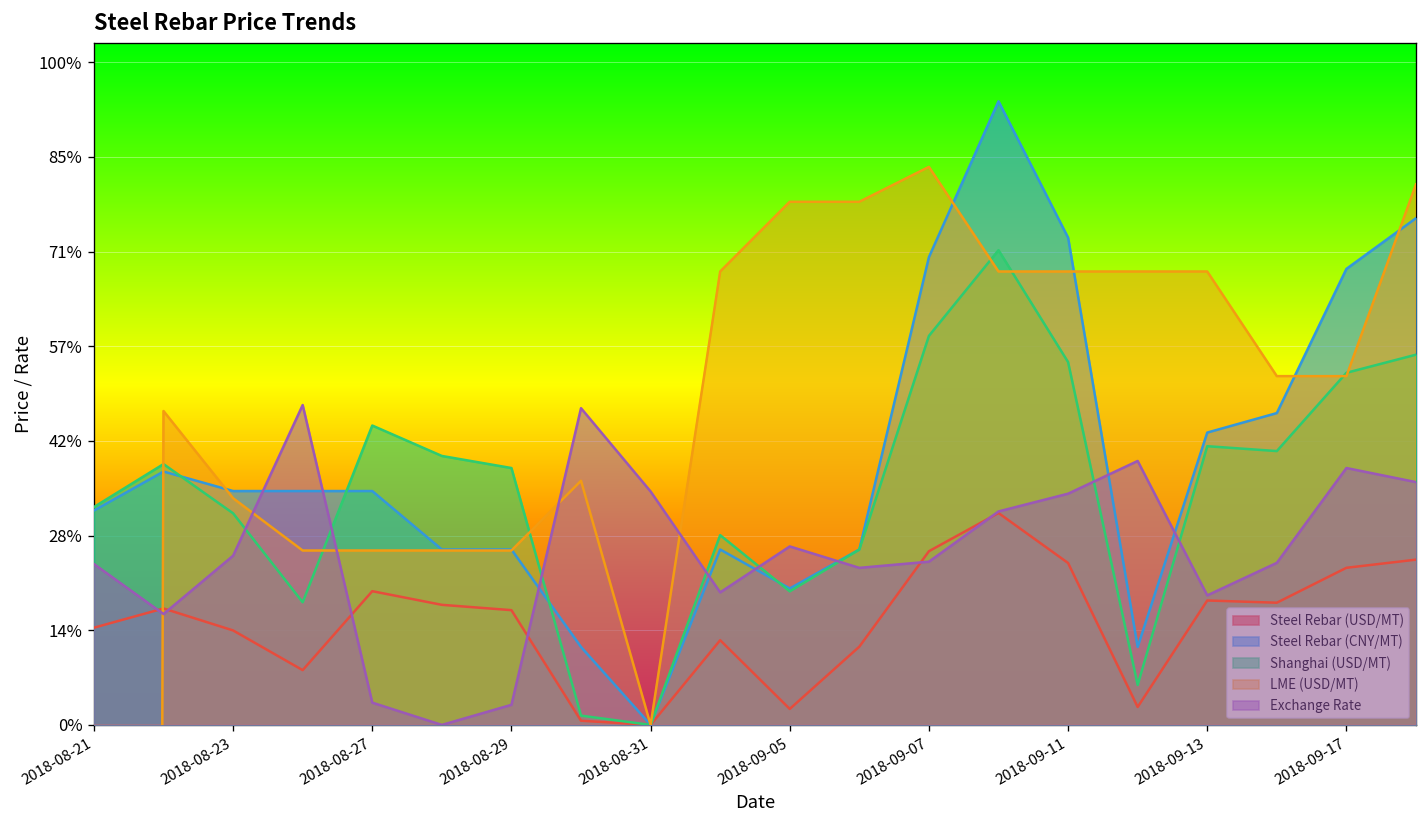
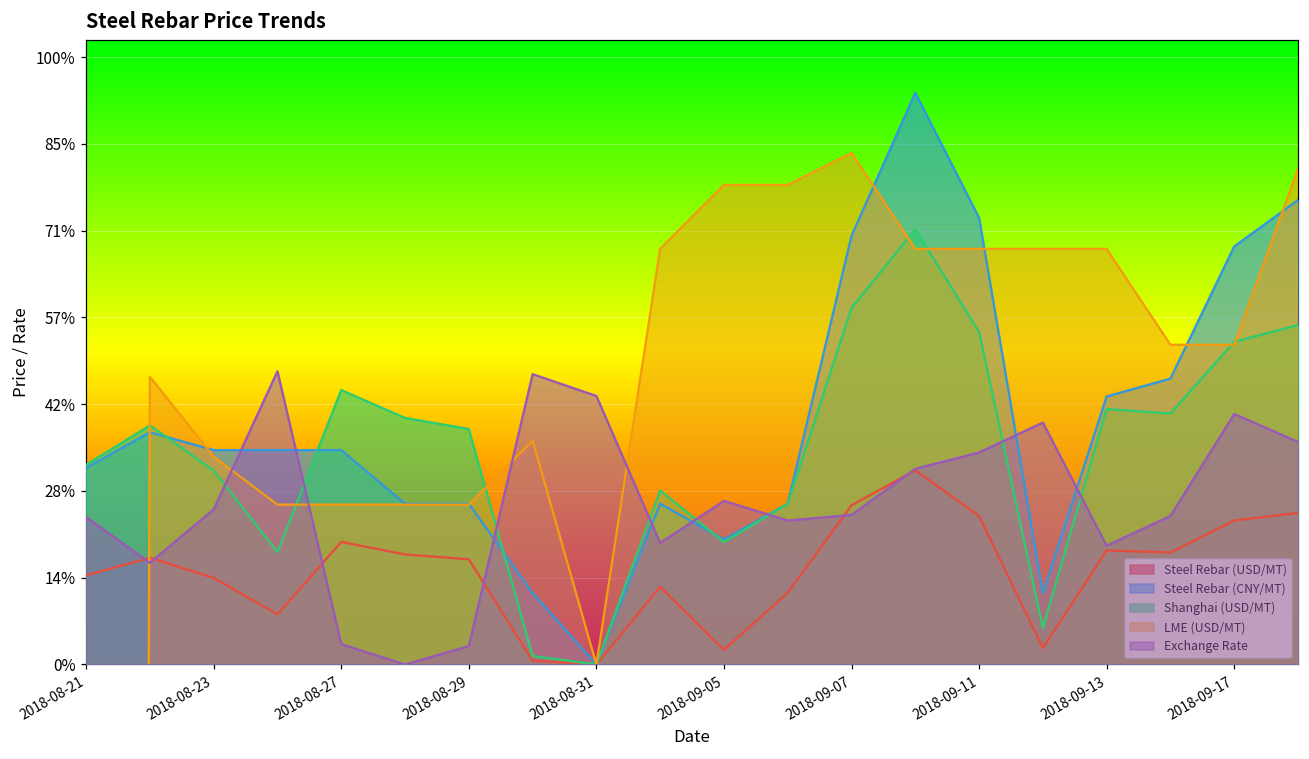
  {
    "Steel Rebar (USD/MT)": {
      "2018-08-21": "15%",
      "2018-08-23": "14%",
      "2018-08-27": "20%",
      "2018-08-29": "17%",
      "2018-09-05": "2%",
      "2018-09-07": "26%",
      "2018-09-11": "24%",
      "2018-09-13": "19%",
      "2018-09-17": "24%"
    },
    "Steel Rebar (CNY/MT)": {
      "2018-08-21": "32%",
      "2018-08-23": "35%",
      "2018-08-27": "35%",
      "2018-09-07": "71%",
      "2018-09-11": "74%",
      "2018-09-13": "44%",
      "2018-09-17": "69%"
    },
    "Shanghai (USD/MT)": {
      "2018-08-21": "33%",
      "2018-08-23": "32%",
      "2018-08-27": "45%",
      "2018-08-29": "39%",
      "2018-09-07": "59%",
      "2018-09-11": "55%",
      "2018-09-13": "42%",
      "2018-09-17": "53%"
    },
    "Exchange Rate": {
      "2018-08-21": "24%",
      "2018-08-23": "26%",
      "2018-08-27": "3%",
      "2018-08-29": "3%",
-     "2018-08-31": "35%",
+     "2018-08-31": "44%",
      "2018-09-05": "27%",
      "2018-09-07": "25%",
      "2018-09-11": "35%",
      "2018-09-13": "20%",
-     "2018-09-17": "39%"
+     "2018-09-17": "41%"
    }
  }
